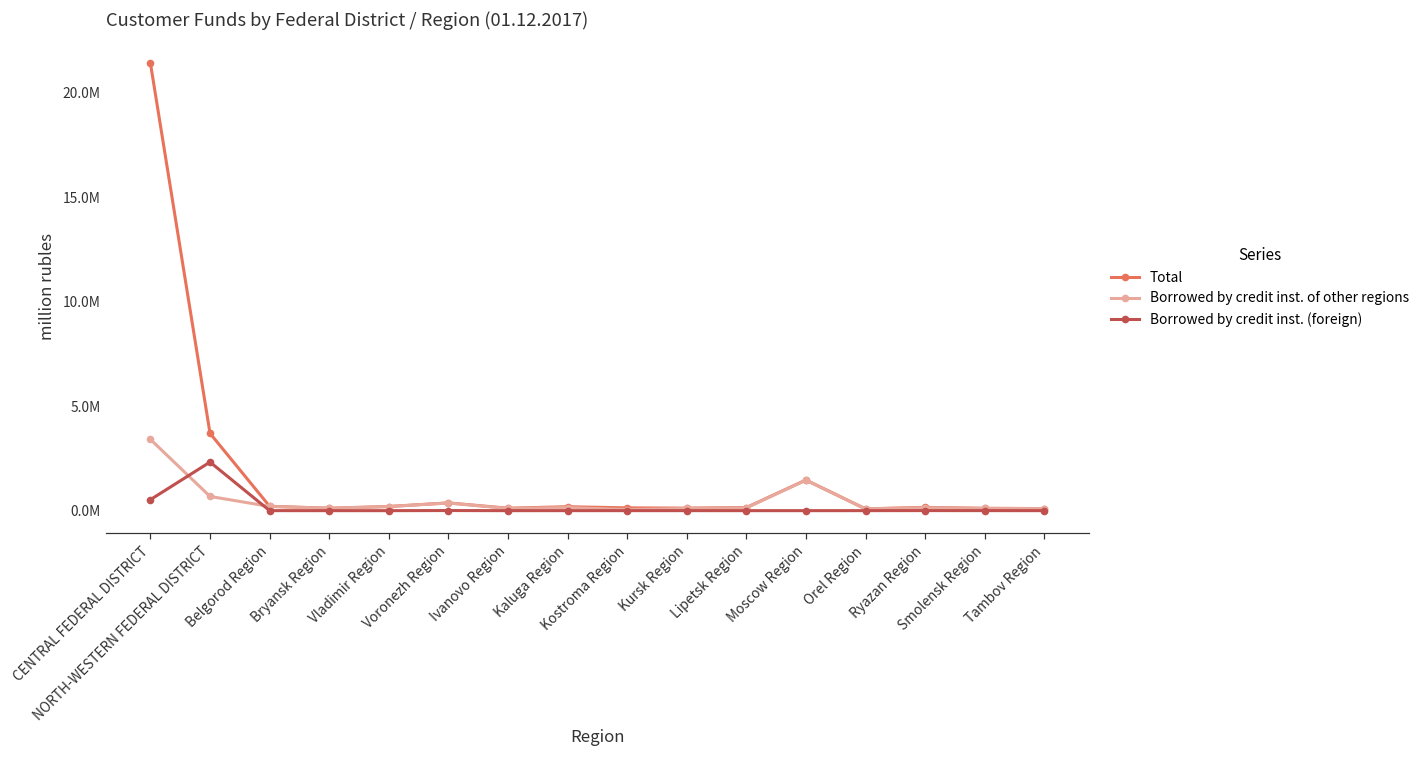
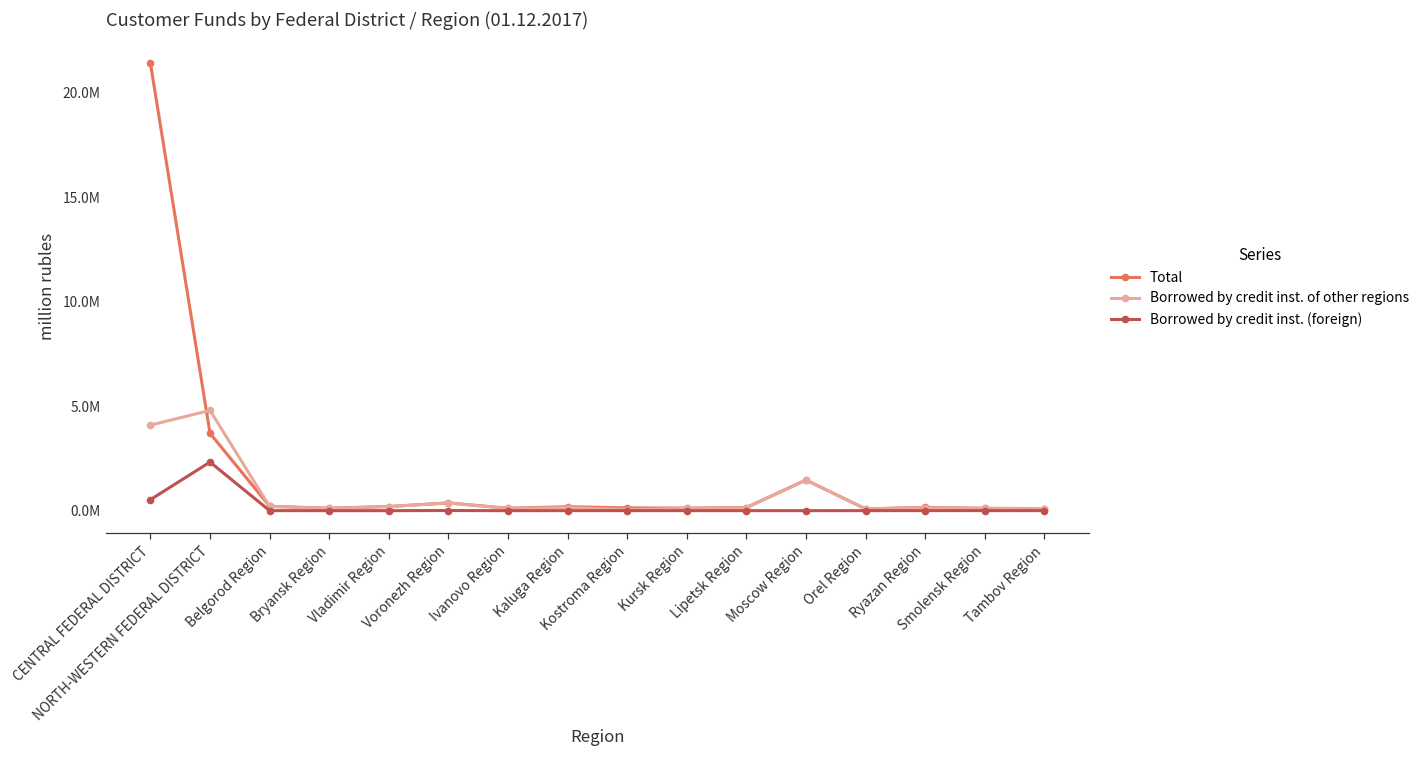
  {
    "Borrowed by credit inst. of other regions": {
-     "CENTRAL FEDERAL DISTRICT": 3400000,
-     "NORTH-WESTERN FEDERAL DISTRICT": 700000
+     "CENTRAL FEDERAL DISTRICT": 4100000,
+     "NORTH-WESTERN FEDERAL DISTRICT": 4800000
    }
  }
